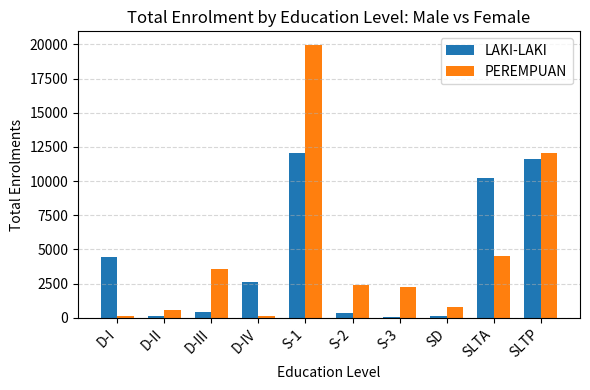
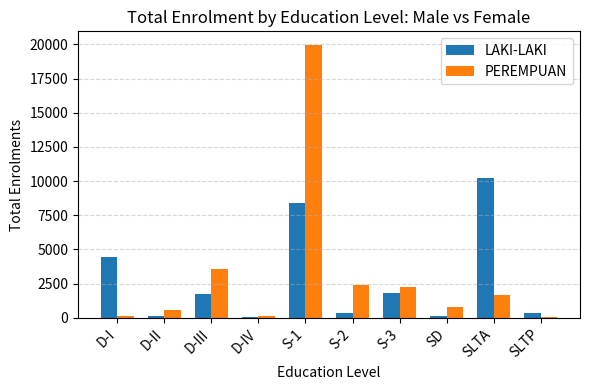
  {
    "LAKI-LAKI": {
      "D-I": 4400,
-     "D-III": 400,
-     "D-IV": 2600,
-     "S-1": 12000,
+     "D-III": 1700,
+     "D-IV": 100,
+     "S-1": 8400,
      "S-2": 300,
-     "S-3": 0,
+     "S-3": 1800,
      "SLTA": 10200,
-     "SLTP": 11600
+     "SLTP": 400
    },
    "PEREMPUAN": {
      "D-II": 600,
      "D-III": 3600,
      "S-1": 20000,
      "S-2": 2400,
      "S-3": 2300,
      "SD": 700,
-     "SLTA": 4500,
-     "SLTP": 12000
+     "SLTA": 1600,
+     "SLTP": 0
    }
  }
